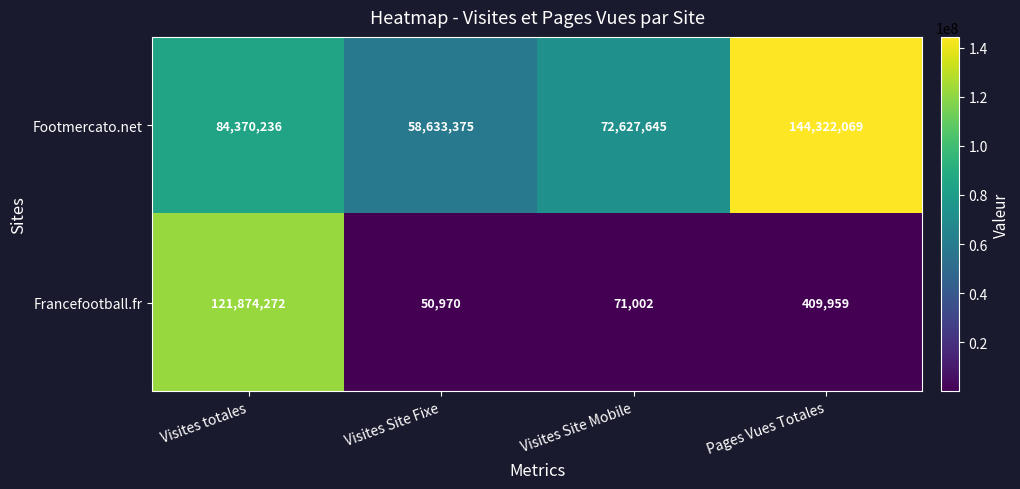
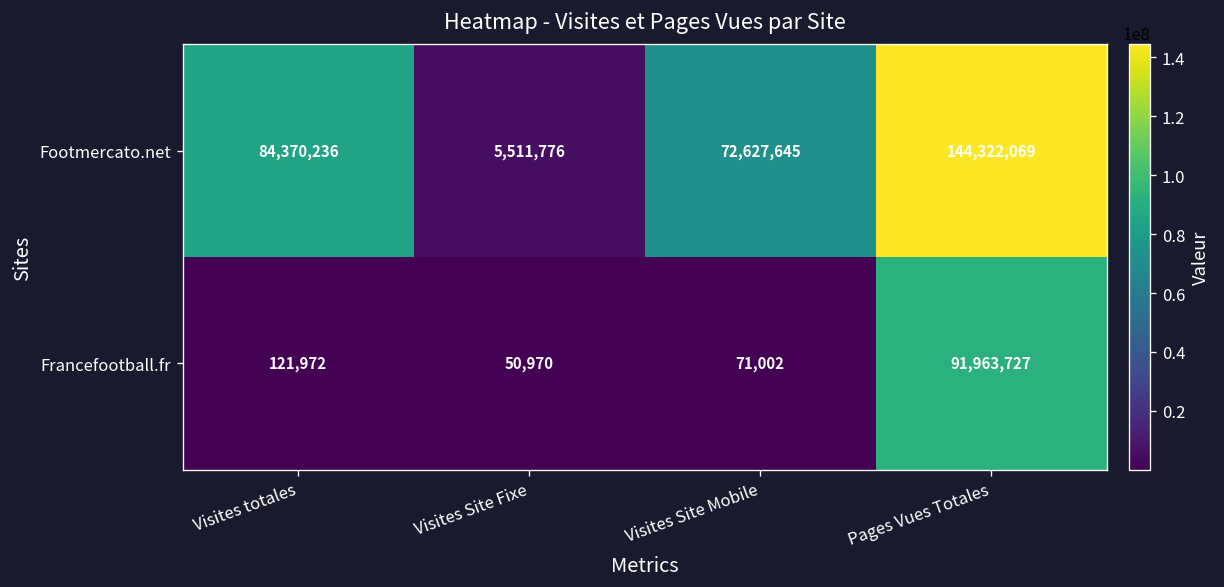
  {
    "Footmercato.net": {
      "Visites totales": "84,370,236",
-     "Visites Site Fixe": "58,633,375",
+     "Visites Site Fixe": "5,511,776",
      "Visites Site Mobile": "72,627,645",
      "Pages Vues Totales": "144,322,069"
    },
    "Francefootball.fr": {
-     "Visites totales": "121,874,272",
+     "Visites totales": "121,972",
      "Visites Site Fixe": "50,970",
      "Visites Site Mobile": "71,002",
-     "Pages Vues Totales": "409,959"
+     "Pages Vues Totales": "91,963,727"
    }
  }
